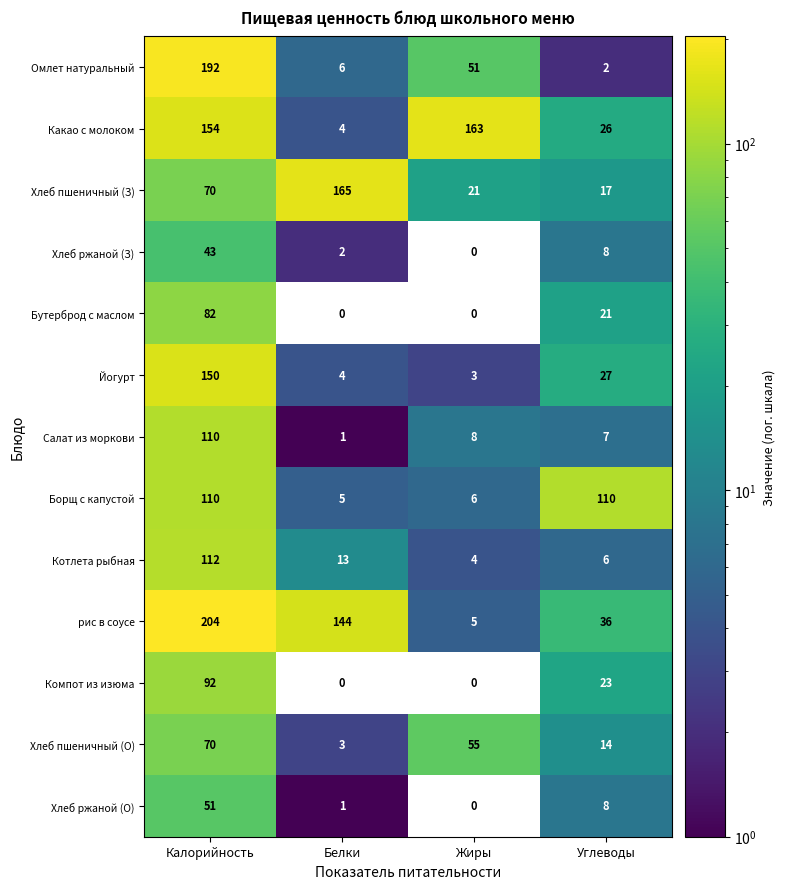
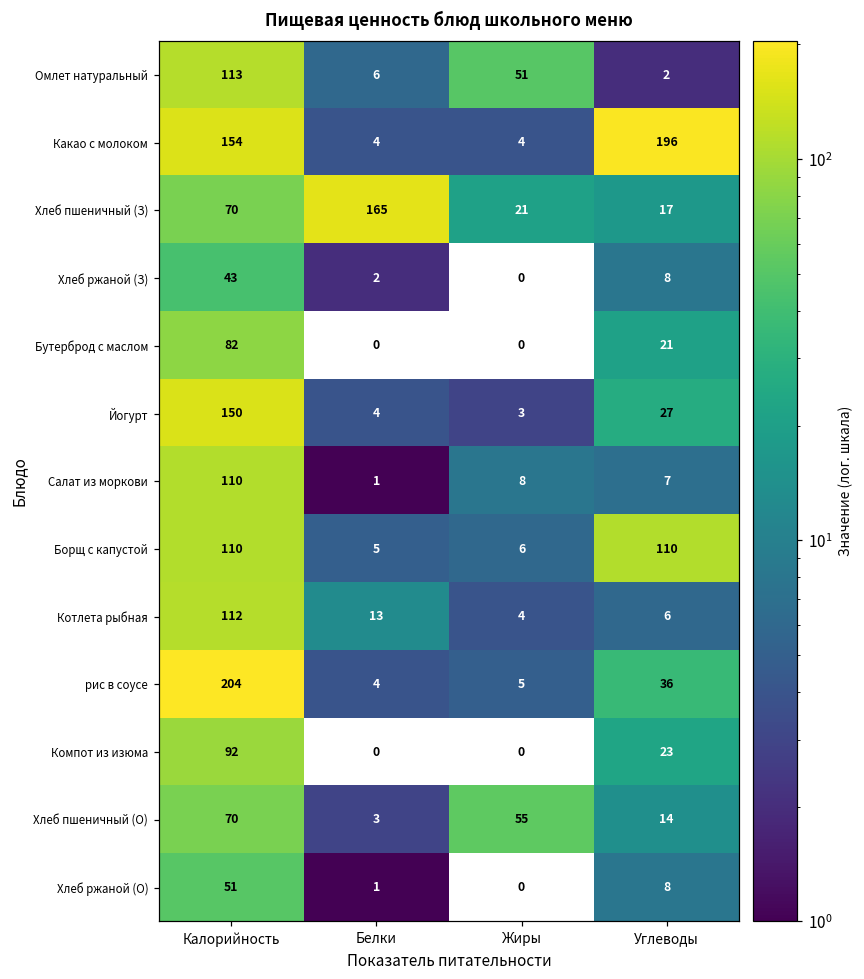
  {
    "Омлет натуральный": {
-     "Калорийность": 192,
+     "Калорийность": 113,
      "Белки": 6,
      "Жиры": 51,
      "Углеводы": 2
    },
    "Какао с молоком": {
      "Калорийность": 154,
      "Белки": 4,
-     "Жиры": 163,
-     "Углеводы": 26
+     "Жиры": 4,
+     "Углеводы": 196
    },
    "Хлеб пшеничный (З)": {
      "Калорийность": 70,
      "Белки": 165,
      "Жиры": 21,
      "Углеводы": 17
    },
    "Хлеб ржаной (З)": {
      "Калорийность": 43,
      "Белки": 2,
      "Жиры": 0,
      "Углеводы": 8
    },
    "Бутерброд с маслом": {
      "Калорийность": 82,
      "Белки": 0,
      "Жиры": 0,
      "Углеводы": 21
    },
    "Йогурт": {
      "Калорийность": 150,
      "Белки": 4,
      "Жиры": 3,
      "Углеводы": 27
    },
    "Салат из моркови": {
      "Калорийность": 110,
      "Белки": 1,
      "Жиры": 8,
      "Углеводы": 7
    },
    "Борщ с капустой": {
      "Калорийность": 110,
      "Белки": 5,
      "Жиры": 6,
      "Углеводы": 110
    },
    "Котлета рыбная": {
      "Калорийность": 112,
      "Белки": 13,
      "Жиры": 4,
      "Углеводы": 6
    },
    "рис в соусе": {
      "Калорийность": 204,
-     "Белки": 144,
+     "Белки": 4,
      "Жиры": 5,
      "Углеводы": 36
    },
    "Компот из изюма": {
      "Калорийность": 92,
      "Белки": 0,
      "Жиры": 0,
      "Углеводы": 23
    },
    "Хлеб пшеничный (О)": {
      "Калорийность": 70,
      "Белки": 3,
      "Жиры": 55,
      "Углеводы": 14
    },
    "Хлеб ржаной (О)": {
      "Калорийность": 51,
      "Белки": 1,
      "Жиры": 0,
      "Углеводы": 8
    }
  }
